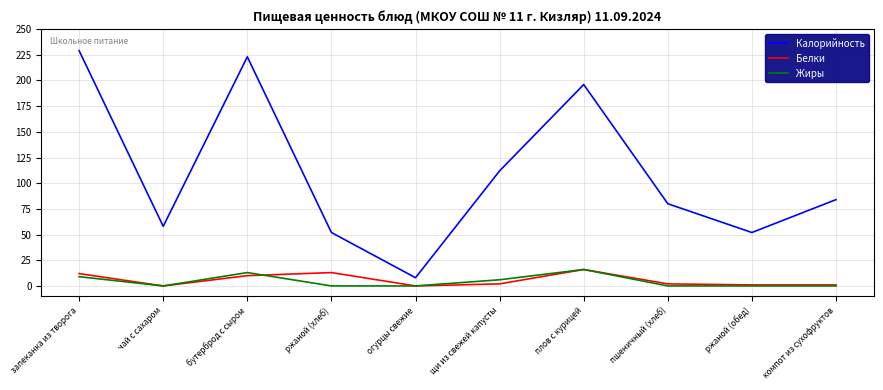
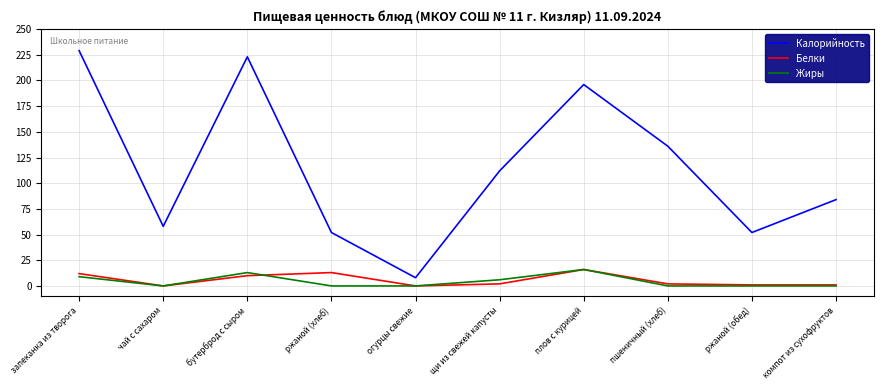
  {
    "Калорийность": {
      "запеканка из творога": 229,
      "чай с сахаром": 58,
      "бутерброд с сыром": 223,
      "ржаной (хлеб)": 52,
      "огурцы свежие": 8,
      "щи из свежей капусты": 112,
      "плов с курицей": 196,
-     "пшеничный (хлеб)": 80,
+     "пшеничный (хлеб)": 136,
      "ржаной (обед)": 52,
      "компот из сухофруктов": 84
    },
    "Белки": {
      "запеканка из творога": 12,
      "бутерброд с сыром": 10,
      "ржаной (хлеб)": 13,
      "щи из свежей капусты": 2
    },
    "Жиры": {
      "запеканка из творога": 9,
      "бутерброд с сыром": 13,
      "ржаной (хлеб)": 0,
      "щи из свежей капусты": 6
    }
  }
